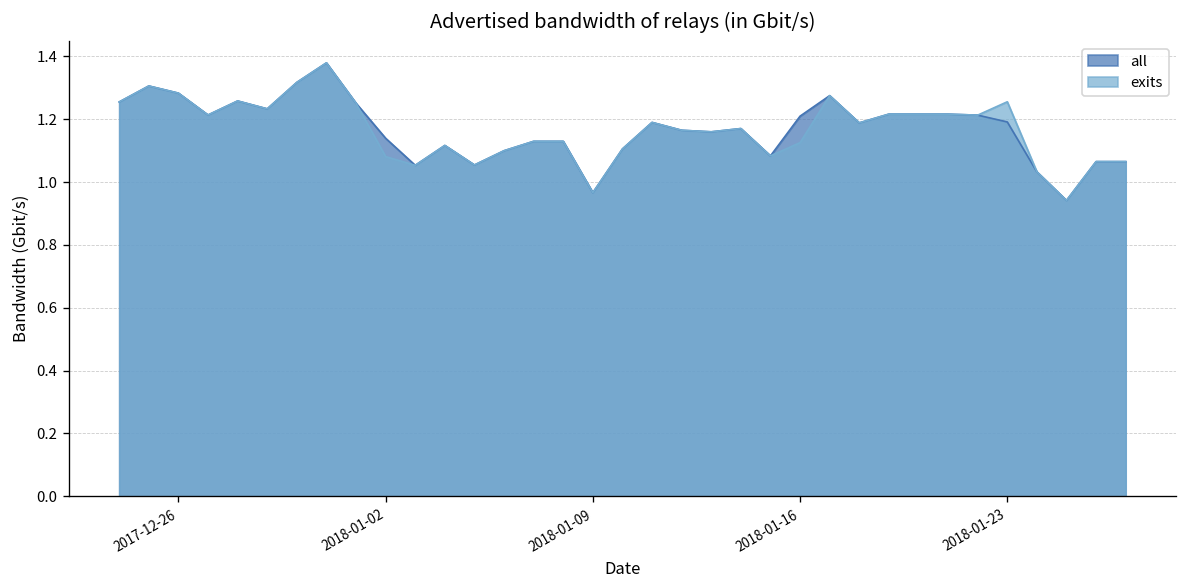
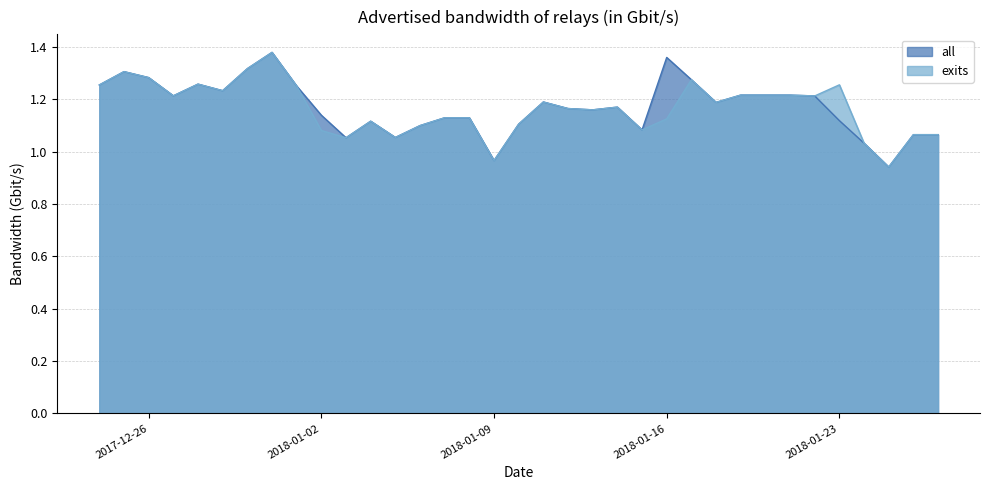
  {
    "all": {
      "2018-01-02": 1.14,
-     "2018-01-16": 1.21,
-     "2018-01-23": 1.19
+     "2018-01-16": 1.36,
+     "2018-01-23": 1.12
    },
    "exits": {
      "2018-01-02": 1.08,
      "2018-01-16": 1.13,
      "2018-01-23": 1.26
    }
  }
